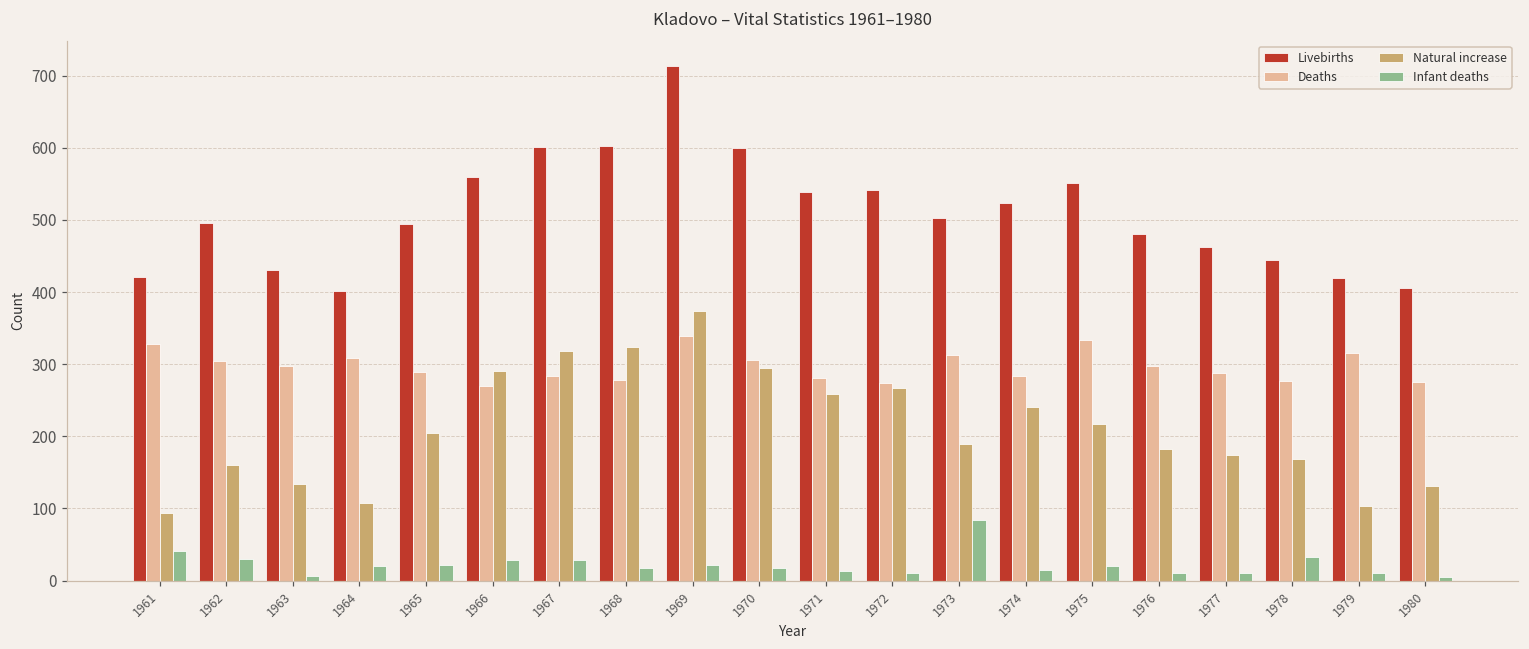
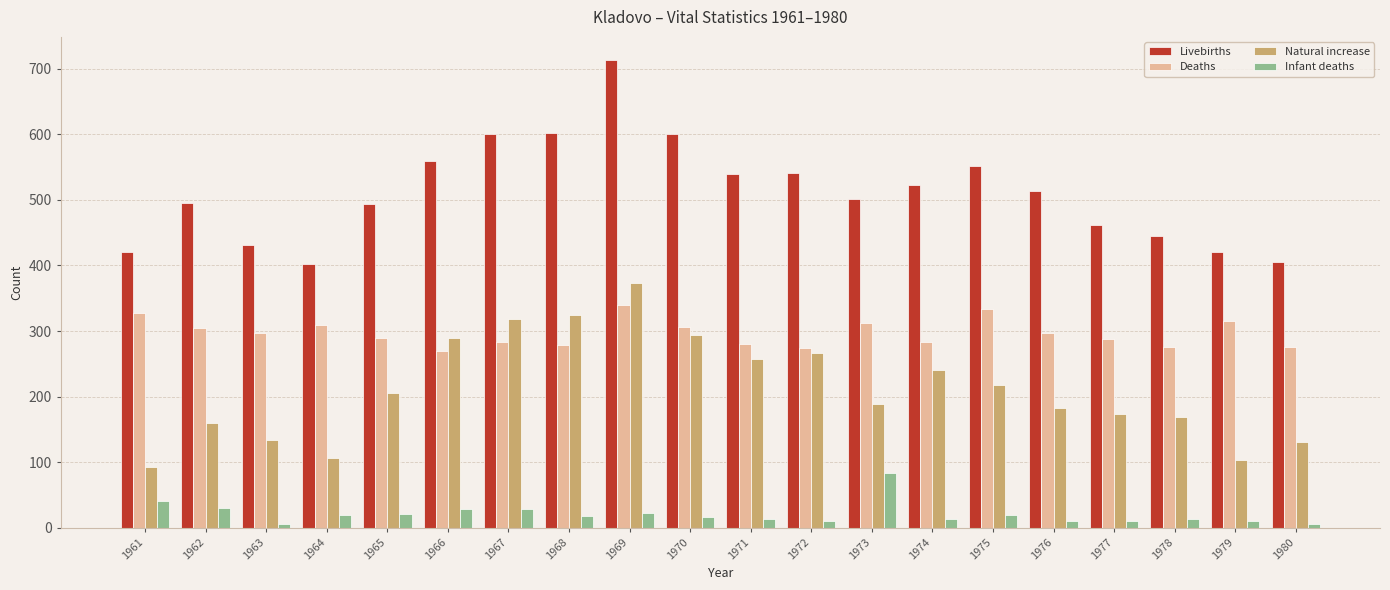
  {
    "Livebirths": {
      "1961": 420,
      "1962": 500,
      "1963": 430,
      "1964": 400,
      "1965": 490,
      "1966": 560,
      "1967": 600,
      "1968": 600,
      "1969": 710,
      "1970": 600,
      "1971": 540,
      "1972": 540,
      "1973": 500,
      "1974": 520,
      "1975": 550,
-     "1976": 480,
+     "1976": 510,
      "1977": 460,
      "1978": 450,
      "1979": 420,
      "1980": 410
    },
    "Infant deaths": {
      "1961": 40,
      "1962": 30,
      "1963": 10,
      "1964": 20,
      "1965": 20,
      "1966": 30,
      "1967": 30,
      "1968": 20,
      "1969": 20,
      "1970": 20,
      "1971": 10,
      "1972": 10,
      "1973": 80,
      "1974": 10,
      "1975": 20,
      "1976": 10,
      "1977": 10,
-     "1978": 30,
+     "1978": 10,
      "1979": 10,
      "1980": 10
    }
  }
